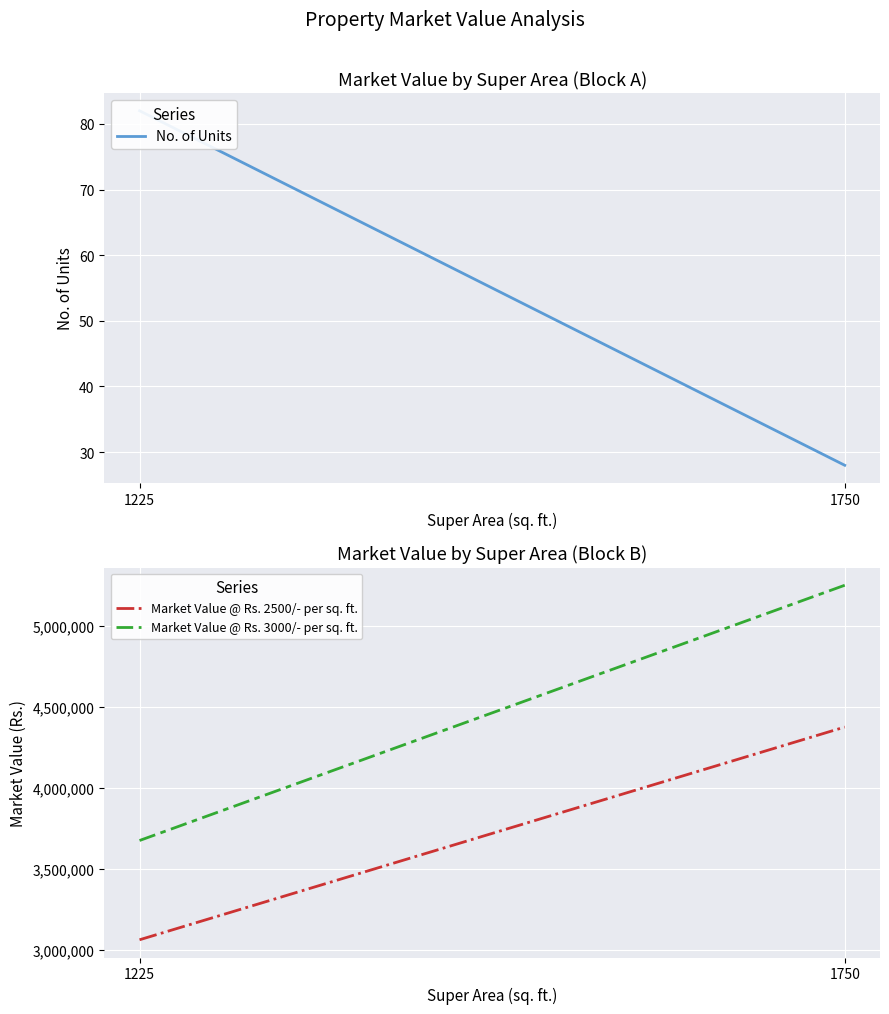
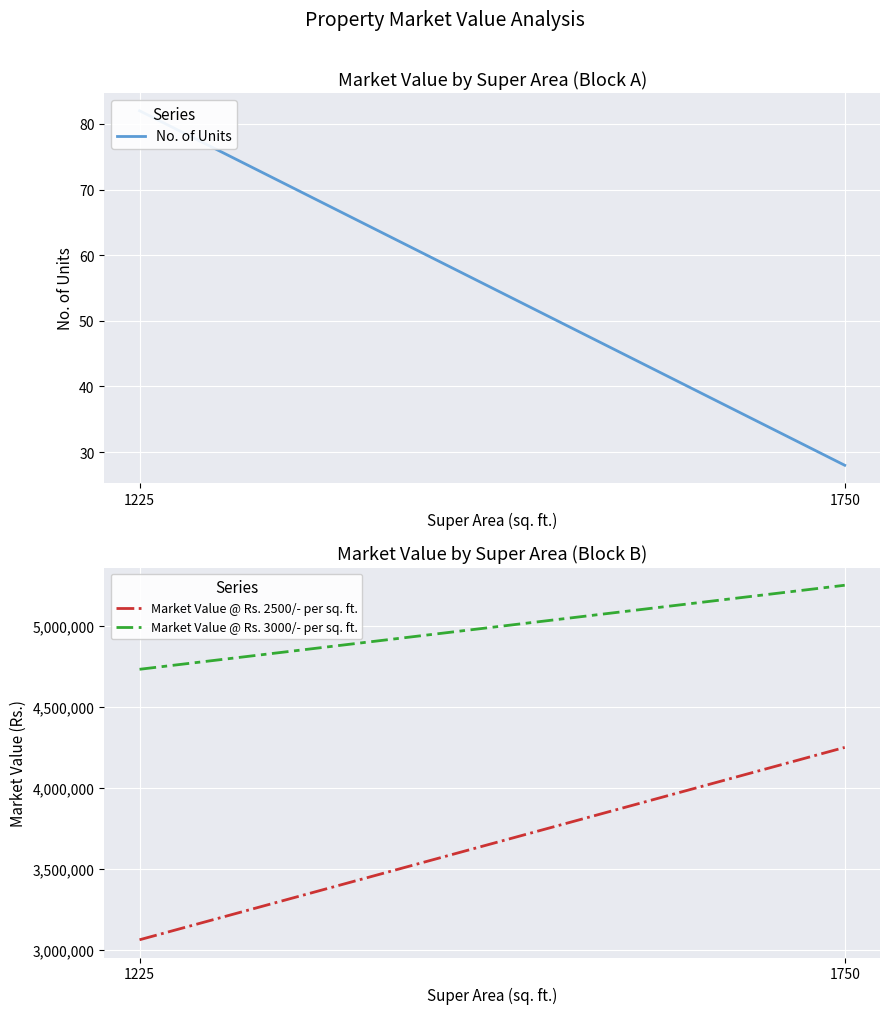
  {
    "Market Value by Super Area (Block A)": {
      "1750": "28"
    },
    "Market Value by Super Area (Block B)": {
      "Market Value @ Rs. 2500/- per sq. ft.": {
        "1225": "3,060,000",
-       "1750": "4,380,000"
+       "1750": "4,250,000"
      },
      "Market Value @ Rs. 3000/- per sq. ft.": {
-       "1225": "3,680,000",
+       "1225": "4,730,000",
        "1750": "5,250,000"
      }
    }
  }
